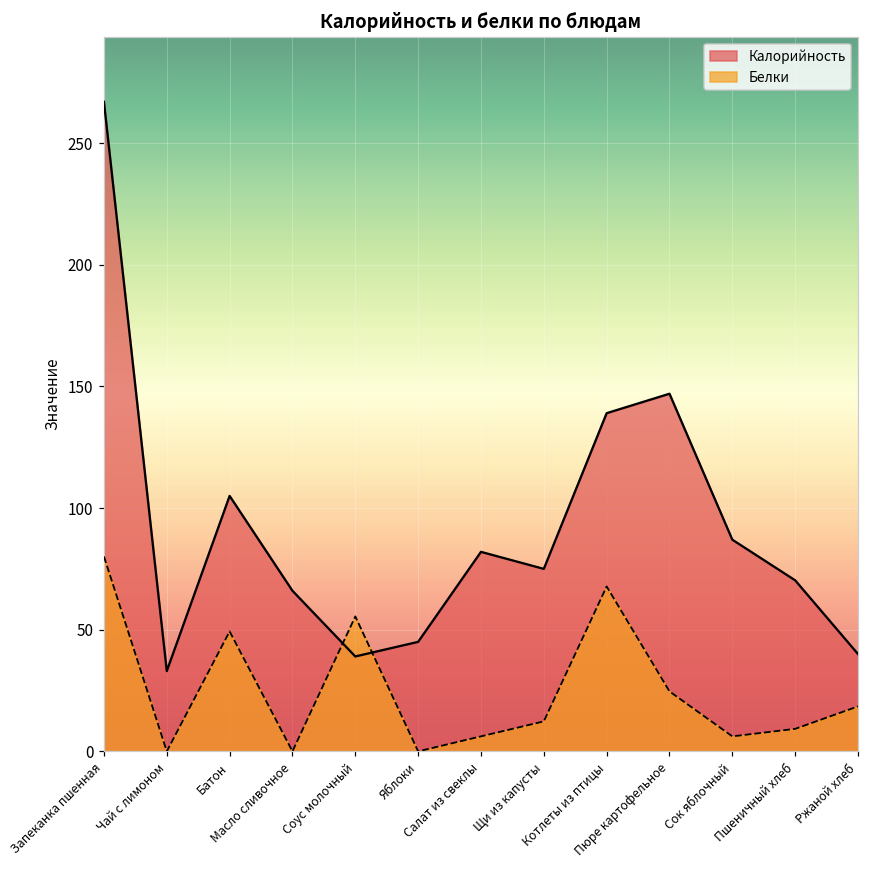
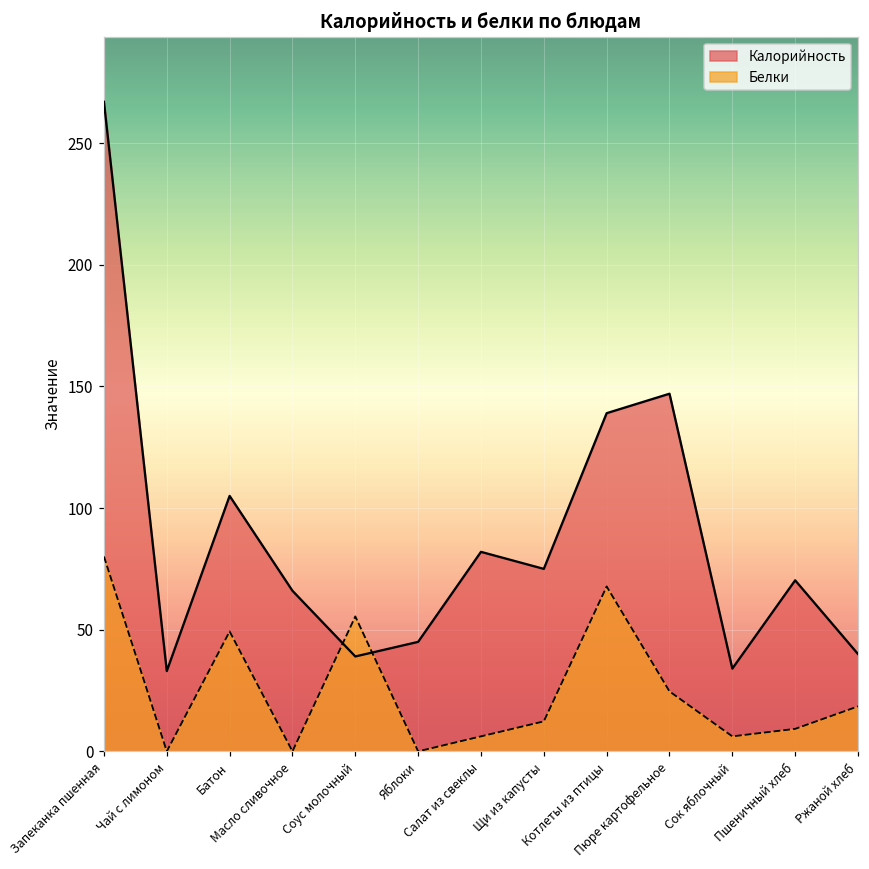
  {
    "Калорийность": {
      "Запеканка пшенная": 267,
      "Чай с лимоном": 33,
      "Батон": 105,
      "Масло сливочное": 66,
      "Соус молочный": 39,
      "Яблоки": 45,
      "Салат из свеклы": 82,
      "Щи из капусты": 75,
      "Котлеты из птицы": 139,
      "Пюре картофельное": 147,
-     "Сок яблочный": 87,
+     "Сок яблочный": 34,
      "Пшеничный хлеб": 70,
      "Ржаной хлеб": 40
    },
    "Белки": {
      "Запеканка пшенная": 80,
      "Чай с лимоном": 0,
      "Батон": 49,
      "Масло сливочное": 0,
      "Соус молочный": 55,
      "Яблоки": 0,
      "Салат из свеклы": 6,
      "Щи из капусты": 12,
      "Котлеты из птицы": 68,
      "Пюре картофельное": 25,
      "Сок яблочный": 6,
      "Пшеничный хлеб": 9,
      "Ржаной хлеб": 18
    }
  }
